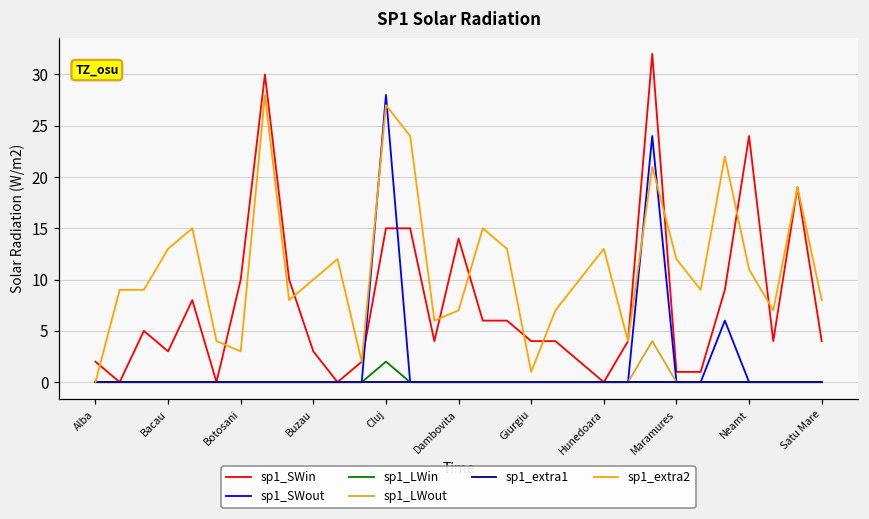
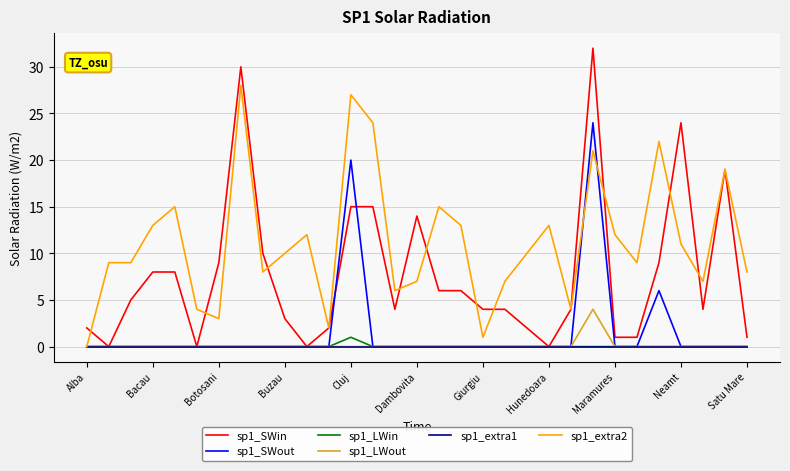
  {
    "sp1_SWin": {
      "Alba": 2,
-     "Bacau": 3,
-     "Botosani": 10,
+     "Bacau": 8,
+     "Botosani": 9,
      "Buzau": 3,
      "Cluj": 15,
      "Dambovita": 14,
      "Giurgiu": 4,
      "Maramures": 1,
      "Neamt": 24,
-     "Satu Mare": 4
+     "Satu Mare": 1
    },
    "sp1_SWout": {
-     "Cluj": 28
+     "Cluj": 20
    },
    "sp1_LWin": {
-     "Cluj": 2
+     "Cluj": 1
    }
  }
